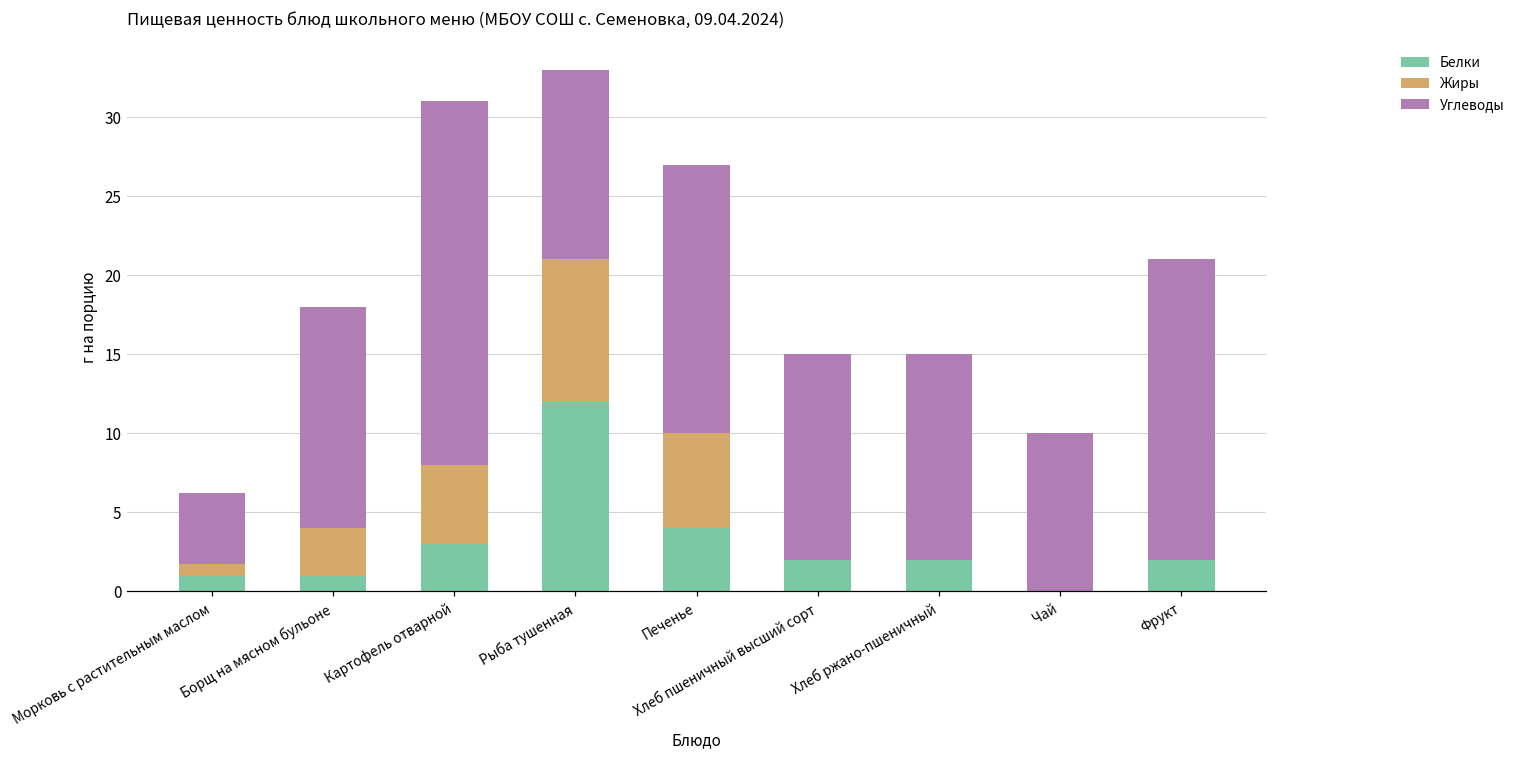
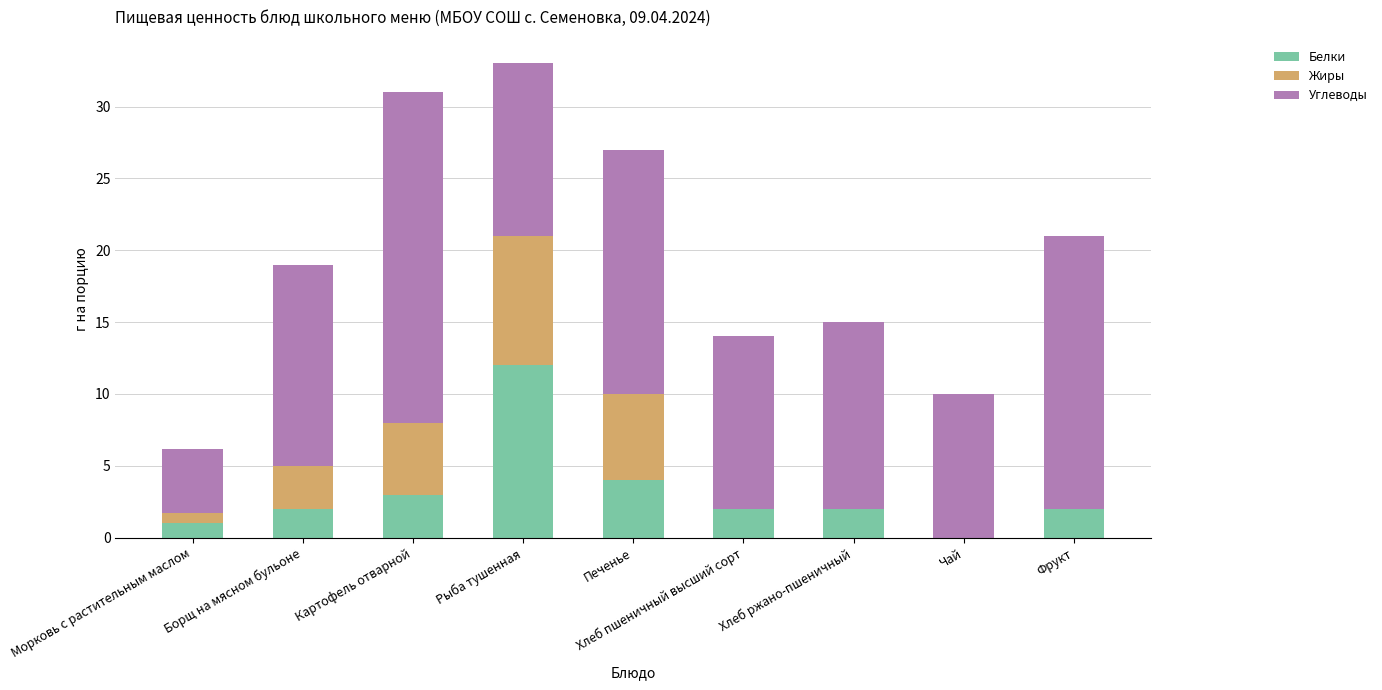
  {
    "Белки": {
      "Морковь с растительным маслом": 1,
-     "Борщ на мясном бульоне": 1,
+     "Борщ на мясном бульоне": 2,
      "Картофель отварной": 3,
      "Рыба тушенная": 12,
      "Печенье": 4,
      "Хлеб пшеничный высший сорт": 2,
      "Хлеб ржано-пшеничный": 2,
      "Чай": 0,
      "Фрукт": 2
    },
    "Жиры": {
      "Морковь с растительным маслом": 0.7,
      "Борщ на мясном бульоне": 3,
      "Картофель отварной": 5,
      "Рыба тушенная": 9,
      "Печенье": 6,
      "Хлеб пшеничный высший сорт": 0,
      "Хлеб ржано-пшеничный": 0,
      "Чай": 0,
      "Фрукт": 0
    },
    "Углеводы": {
      "Морковь с растительным маслом": 4.5,
      "Борщ на мясном бульоне": 14,
      "Картофель отварной": 23,
      "Рыба тушенная": 12,
      "Печенье": 17,
-     "Хлеб пшеничный высший сорт": 13,
+     "Хлеб пшеничный высший сорт": 12,
      "Хлеб ржано-пшеничный": 13,
      "Чай": 10,
      "Фрукт": 19
    }
  }
